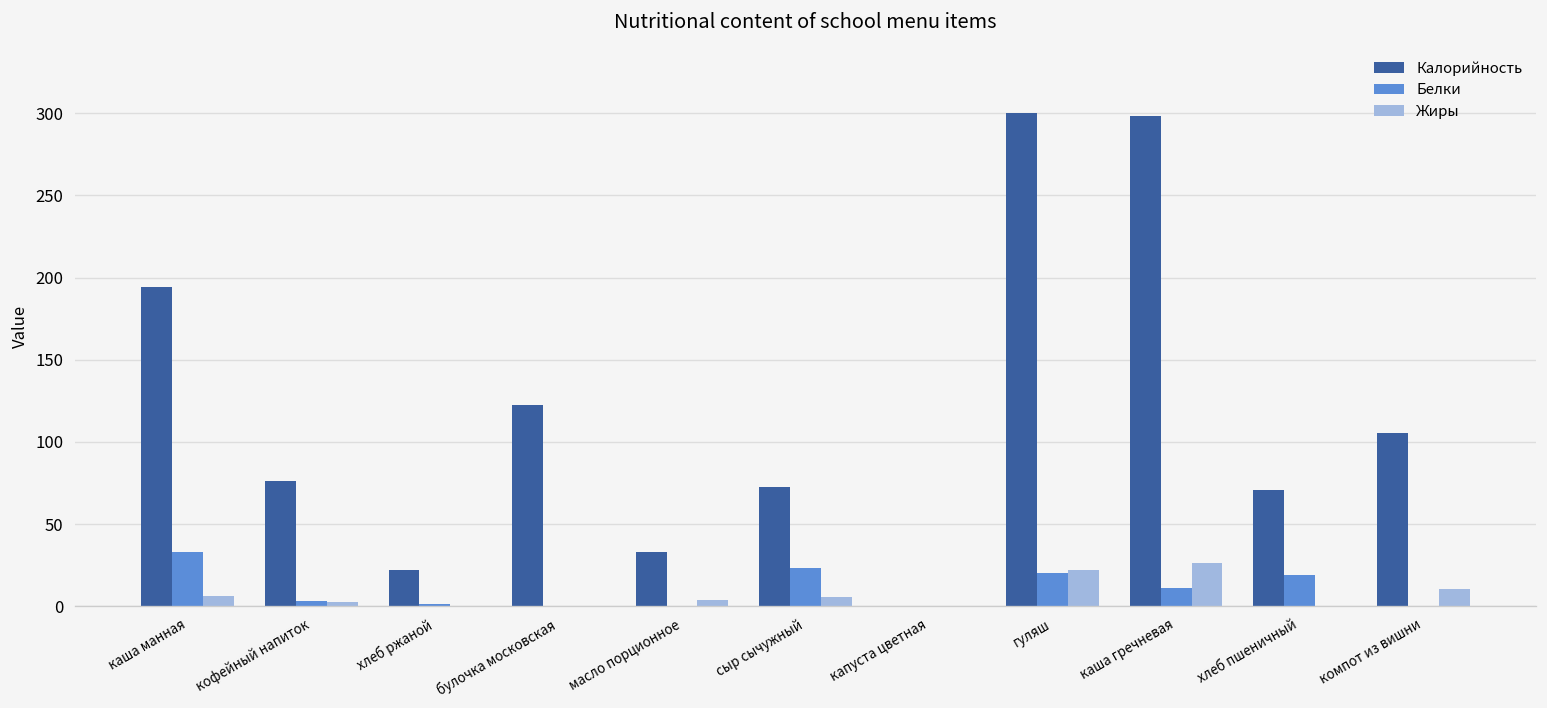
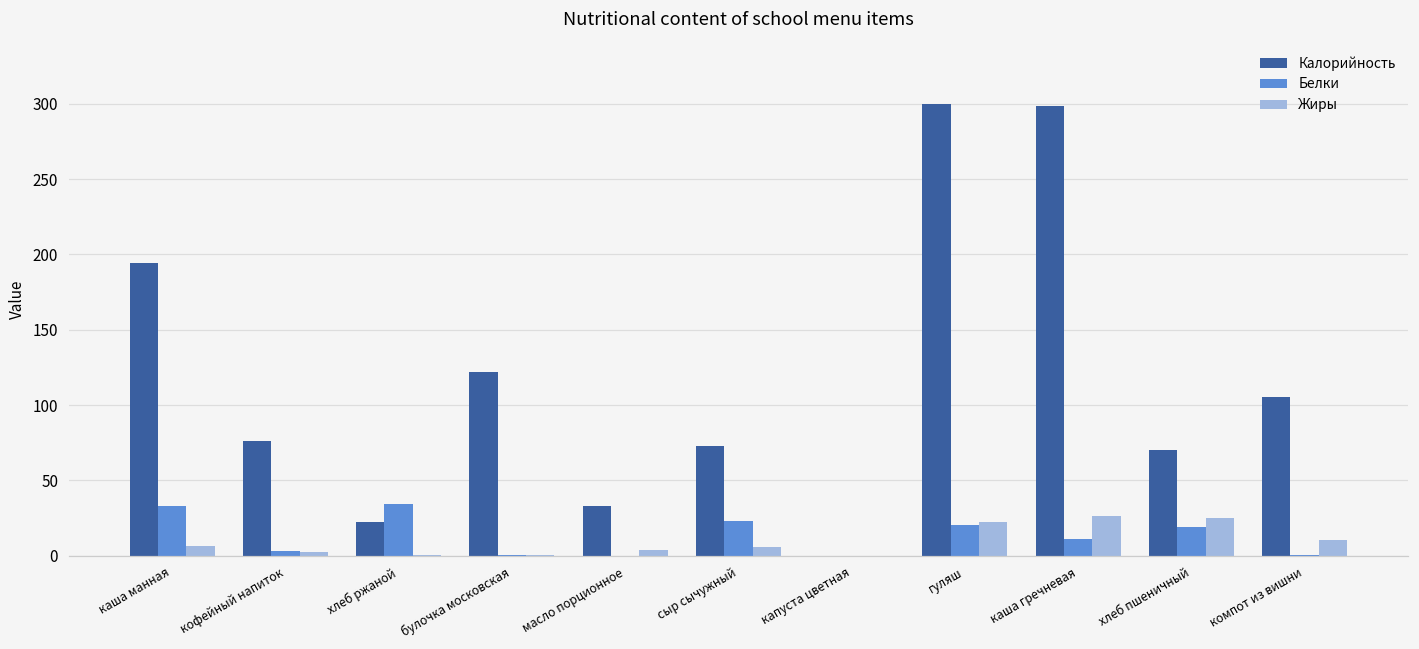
  {
    "Калорийность": {
      "каша манная": 195,
      "кофейный напиток": 76,
      "хлеб ржаной": 22,
      "булочка московская": 122,
      "масло порционное": 33,
      "сыр сычужный": 73,
      "гуляш": 300,
      "каша гречневая": 299,
      "хлеб пшеничный": 71,
      "компот из вишни": 106
    },
    "Белки": {
      "каша манная": 33,
      "кофейный напиток": 3,
-     "хлеб ржаной": 1,
+     "хлеб ржаной": 34,
      "масло порционное": 0,
      "сыр сычужный": 23,
      "капуста цветная": 0,
      "гуляш": 20,
      "каша гречневая": 11,
      "хлеб пшеничный": 19
    },
    "Жиры": {
      "каша манная": 6,
      "кофейный напиток": 3,
      "масло порционное": 4,
      "сыр сычужный": 6,
      "капуста цветная": 0,
      "гуляш": 22,
      "каша гречневая": 26,
-     "хлеб пшеничный": 0,
+     "хлеб пшеничный": 25,
      "компот из вишни": 11
    }
  }
